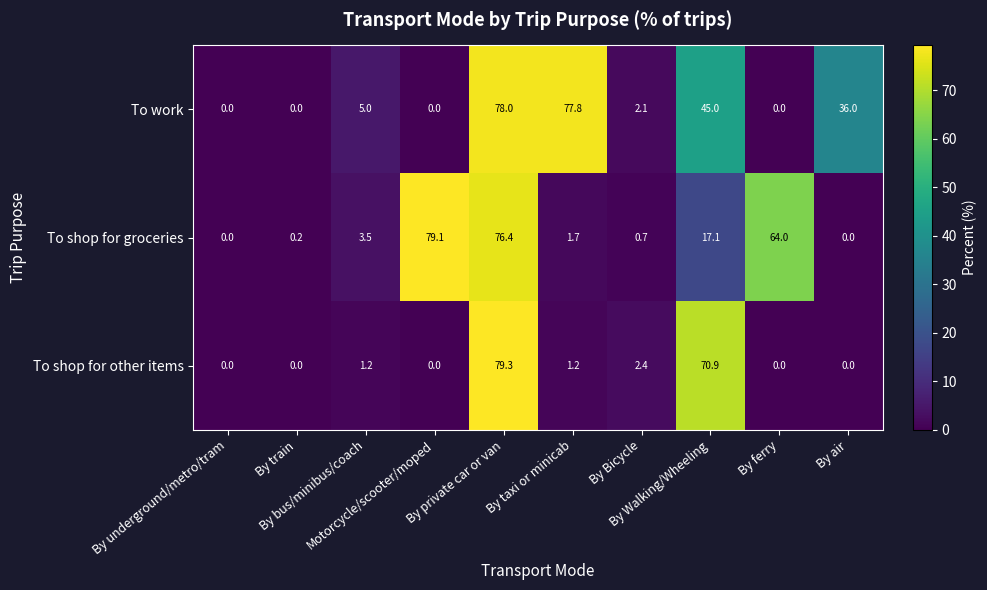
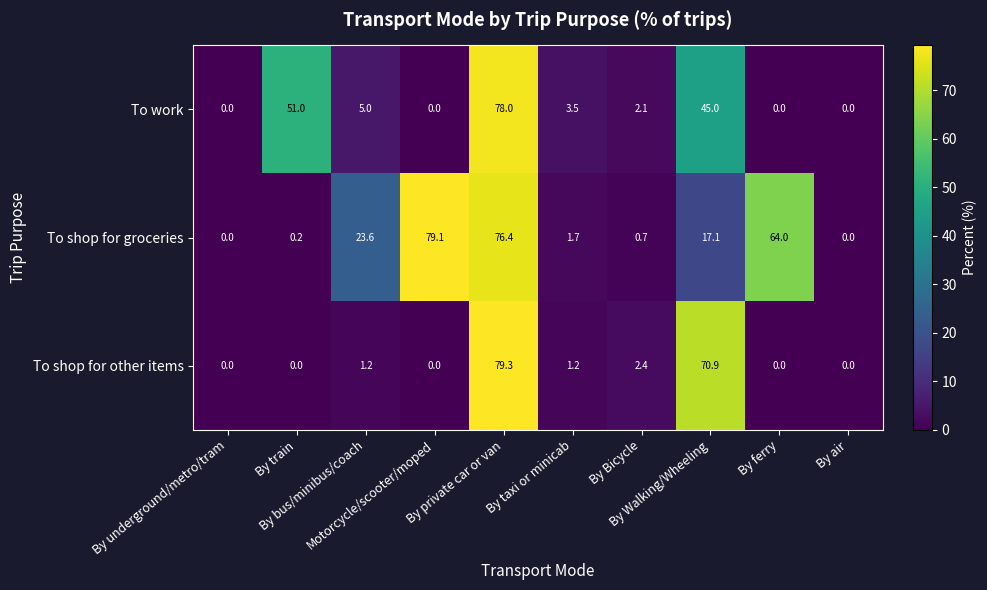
  {
    "To work": {
      "By underground/metro/tram": 0.0,
-     "By train": 0.0,
+     "By train": 51.0,
      "By bus/minibus/coach": 5.0,
      "Motorcycle/scooter/moped": 0.0,
      "By private car or van": 78.0,
-     "By taxi or minicab": 77.8,
+     "By taxi or minicab": 3.5,
      "By Bicycle": 2.1,
      "By Walking/Wheeling": 45.0,
      "By ferry": 0.0,
-     "By air": 36.0
+     "By air": 0.0
    },
    "To shop for groceries": {
      "By underground/metro/tram": 0.0,
      "By train": 0.2,
-     "By bus/minibus/coach": 3.5,
+     "By bus/minibus/coach": 23.6,
      "Motorcycle/scooter/moped": 79.1,
      "By private car or van": 76.4,
      "By taxi or minicab": 1.7,
      "By Bicycle": 0.7,
      "By Walking/Wheeling": 17.1,
      "By ferry": 64.0,
      "By air": 0.0
    },
    "To shop for other items": {
      "By underground/metro/tram": 0.0,
      "By train": 0.0,
      "By bus/minibus/coach": 1.2,
      "Motorcycle/scooter/moped": 0.0,
      "By private car or van": 79.3,
      "By taxi or minicab": 1.2,
      "By Bicycle": 2.4,
      "By Walking/Wheeling": 70.9,
      "By ferry": 0.0,
      "By air": 0.0
    }
  }
